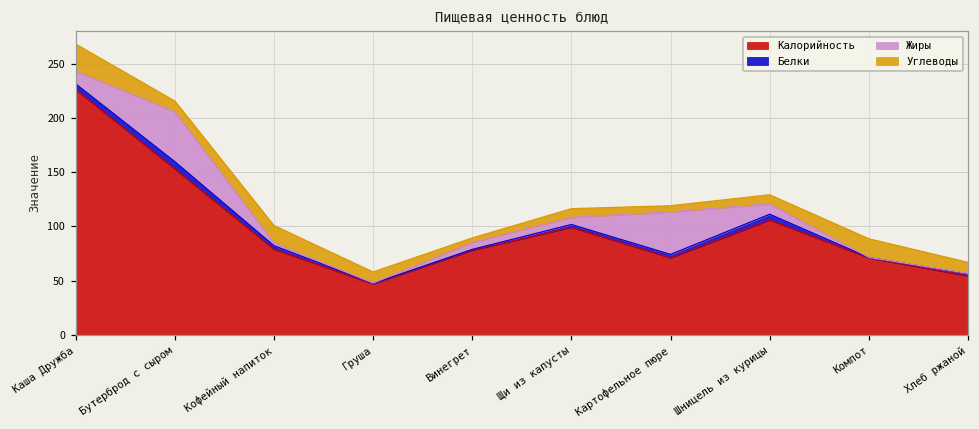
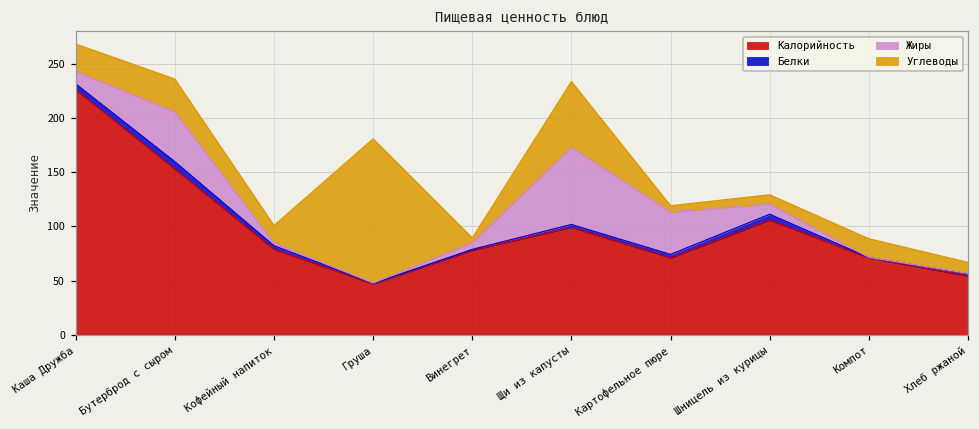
  {
    "Калорийность": {
      "Каша Дружба": 230,
      "Бутерброд с сыром": 150,
      "Кофейный напиток": 80,
      "Картофельное пюре": 70,
      "Шницель из курицы": 110
    },
    "Белки": {
      "Каша Дружба": 10,
      "Бутерброд с сыром": 10,
      "Кофейный напиток": 0,
      "Картофельное пюре": 0,
      "Шницель из курицы": 10
    },
    "Жиры": {
      "Каша Дружба": 10,
      "Бутерброд с сыром": 50,
      "Кофейный напиток": 0,
      "Винегрет": 10,
-     "Щи из капусты": 10,
+     "Щи из капусты": 70,
      "Картофельное пюре": 40,
      "Шницель из курицы": 10
    },
    "Углеводы": {
      "Каша Дружба": 30,
-     "Бутерброд с сыром": 10,
+     "Бутерброд с сыром": 30,
      "Кофейный напиток": 20,
-     "Груша": 10,
+     "Груша": 130,
      "Винегрет": 0,
-     "Щи из капусты": 10,
+     "Щи из капусты": 60,
      "Картофельное пюре": 10,
      "Шницель из курицы": 10,
      "Компот": 20,
      "Хлеб ржаной": 10
    }
  }
